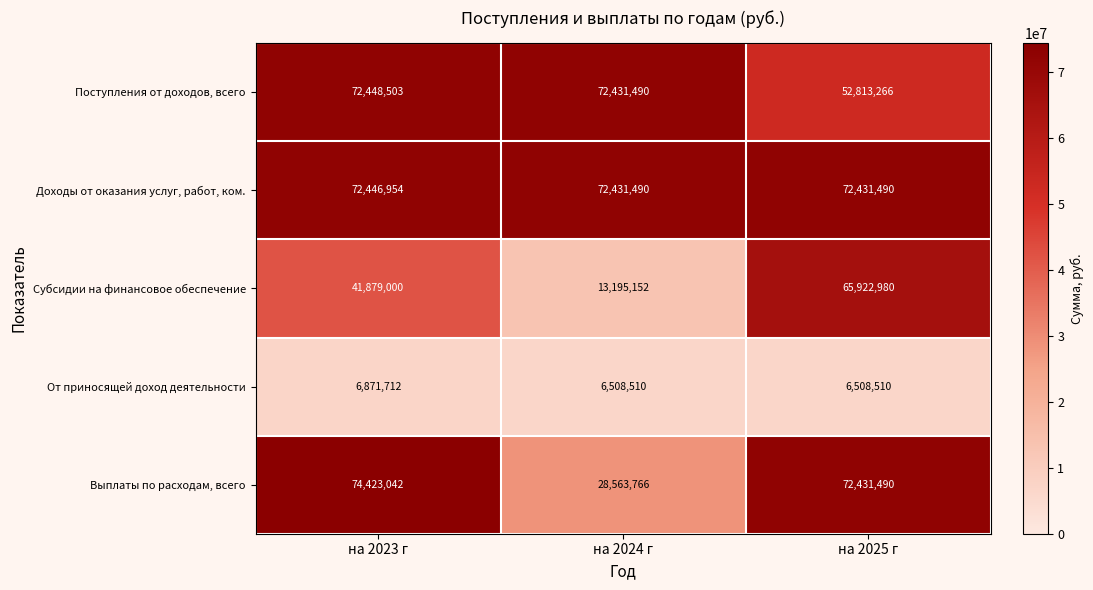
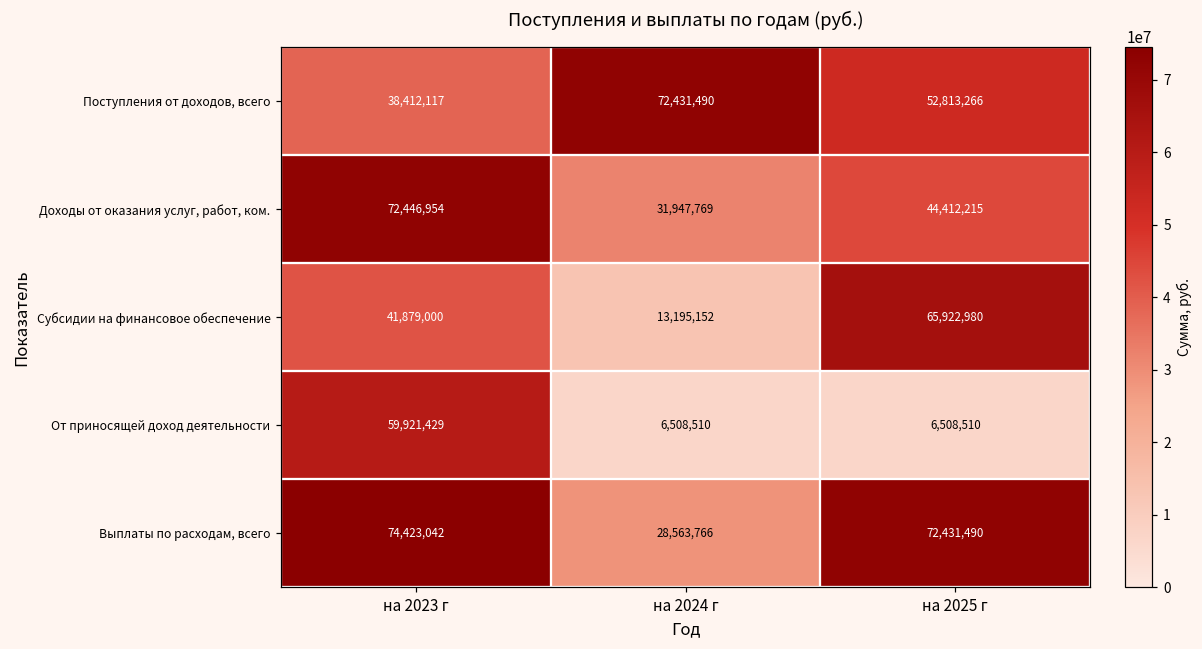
  {
    "Поступления от доходов, всего": {
-     "на 2023 г": "72,448,503",
+     "на 2023 г": "38,412,117",
      "на 2024 г": "72,431,490",
      "на 2025 г": "52,813,266"
    },
    "Доходы от оказания услуг, работ, ком.": {
      "на 2023 г": "72,446,954",
-     "на 2024 г": "72,431,490",
-     "на 2025 г": "72,431,490"
+     "на 2024 г": "31,947,769",
+     "на 2025 г": "44,412,215"
    },
    "Субсидии на финансовое обеспечение": {
      "на 2023 г": "41,879,000",
      "на 2024 г": "13,195,152",
      "на 2025 г": "65,922,980"
    },
    "От приносящей доход деятельности": {
-     "на 2023 г": "6,871,712",
+     "на 2023 г": "59,921,429",
      "на 2024 г": "6,508,510",
      "на 2025 г": "6,508,510"
    },
    "Выплаты по расходам, всего": {
      "на 2023 г": "74,423,042",
      "на 2024 г": "28,563,766",
      "на 2025 г": "72,431,490"
    }
  }
